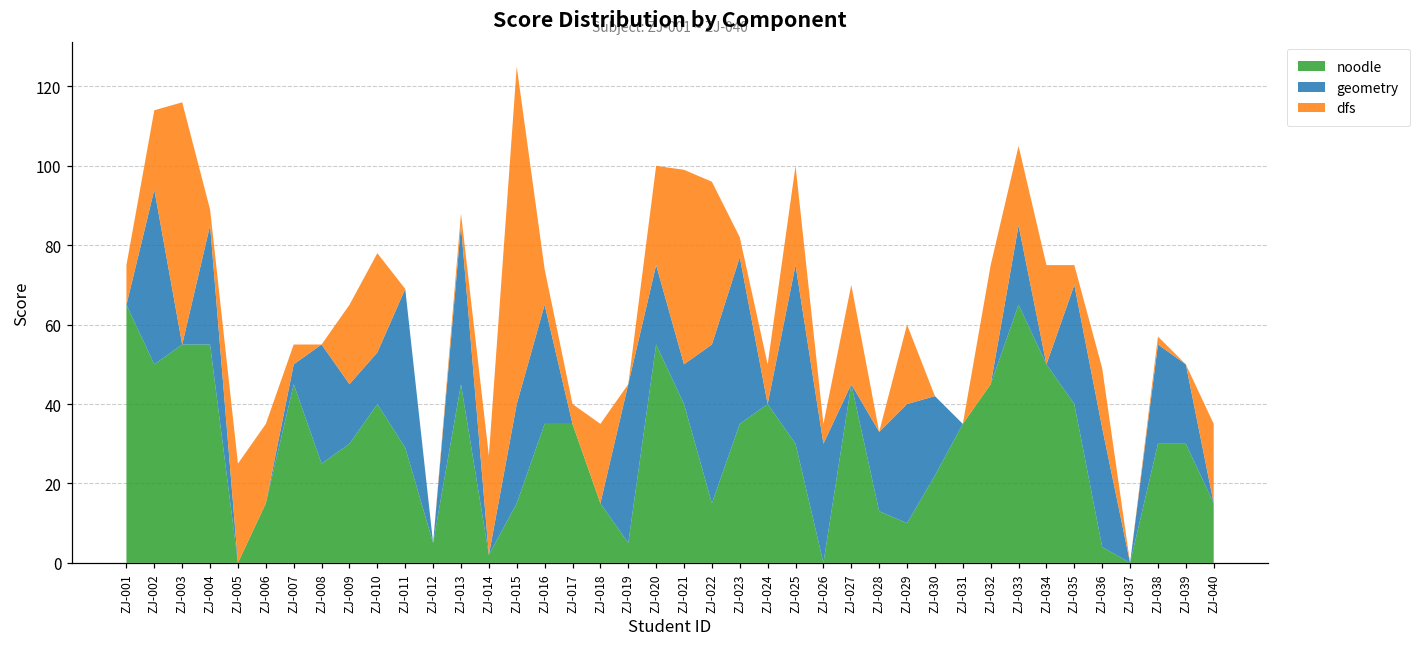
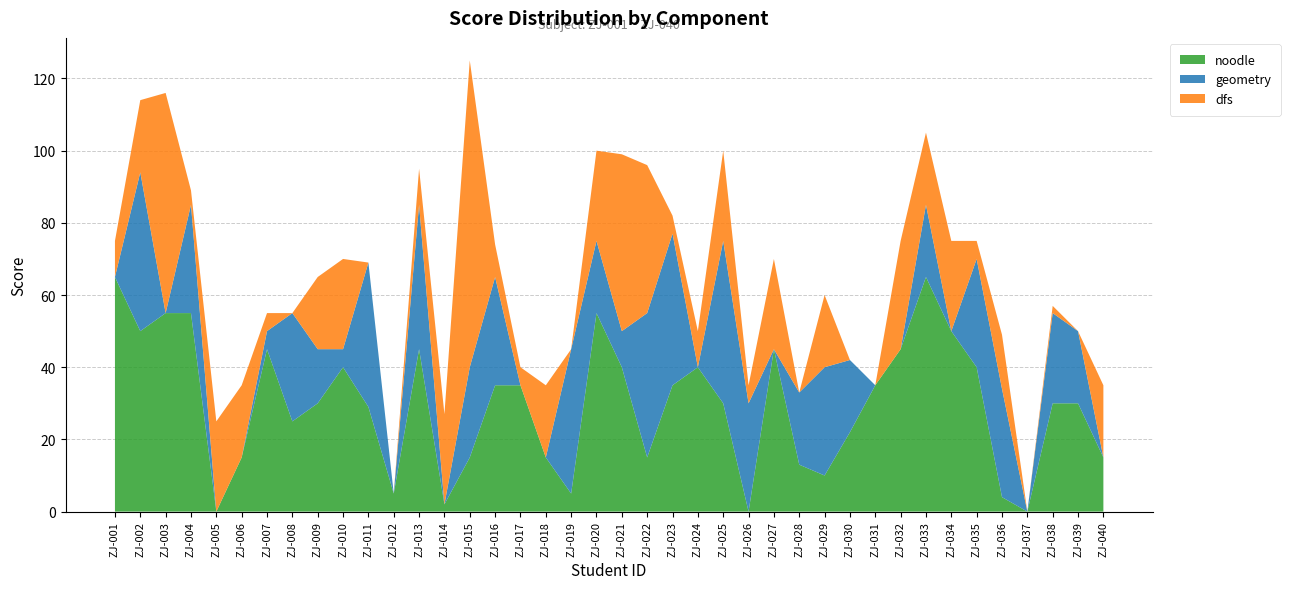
  {
    "noodle": {
      "ZJ-002": 50,
      "ZJ-004": 55,
      "ZJ-007": 45,
      "ZJ-008": 25,
      "ZJ-009": 30,
      "ZJ-010": 40,
      "ZJ-011": 29,
      "ZJ-013": 45,
      "ZJ-015": 15,
      "ZJ-016": 35,
      "ZJ-019": 5,
      "ZJ-020": 55,
      "ZJ-021": 40,
      "ZJ-022": 15,
      "ZJ-023": 35,
      "ZJ-025": 30,
      "ZJ-026": 0,
      "ZJ-028": 13,
      "ZJ-029": 10,
      "ZJ-030": 22,
      "ZJ-033": 65,
      "ZJ-035": 40,
      "ZJ-036": 4,
      "ZJ-038": 30,
      "ZJ-039": 30
    },
    "geometry": {
      "ZJ-002": 44,
      "ZJ-004": 30,
      "ZJ-007": 5,
      "ZJ-009": 15,
-     "ZJ-010": 13,
+     "ZJ-010": 5,
      "ZJ-013": 40,
      "ZJ-015": 25,
      "ZJ-016": 30,
      "ZJ-020": 20,
      "ZJ-021": 10,
      "ZJ-022": 40,
      "ZJ-023": 42,
      "ZJ-025": 45,
      "ZJ-026": 30,
      "ZJ-029": 30,
      "ZJ-033": 20,
      "ZJ-035": 30,
      "ZJ-036": 30,
      "ZJ-038": 25
    },
    "dfs": {
      "ZJ-001": 10,
      "ZJ-002": 20,
      "ZJ-003": 61,
      "ZJ-004": 4,
      "ZJ-005": 25,
      "ZJ-006": 20,
      "ZJ-007": 5,
      "ZJ-009": 20,
      "ZJ-010": 25,
-     "ZJ-013": 3,
+     "ZJ-013": 10,
      "ZJ-014": 25,
      "ZJ-015": 85,
      "ZJ-016": 9,
      "ZJ-017": 5,
      "ZJ-018": 20,
      "ZJ-020": 25,
      "ZJ-021": 49,
      "ZJ-022": 41,
      "ZJ-023": 5,
      "ZJ-024": 10,
      "ZJ-025": 25,
      "ZJ-026": 5,
      "ZJ-027": 25,
      "ZJ-029": 20,
      "ZJ-032": 30,
      "ZJ-033": 20,
      "ZJ-034": 25,
      "ZJ-035": 5,
      "ZJ-036": 15,
      "ZJ-038": 2,
      "ZJ-040": 20
    }
  }
